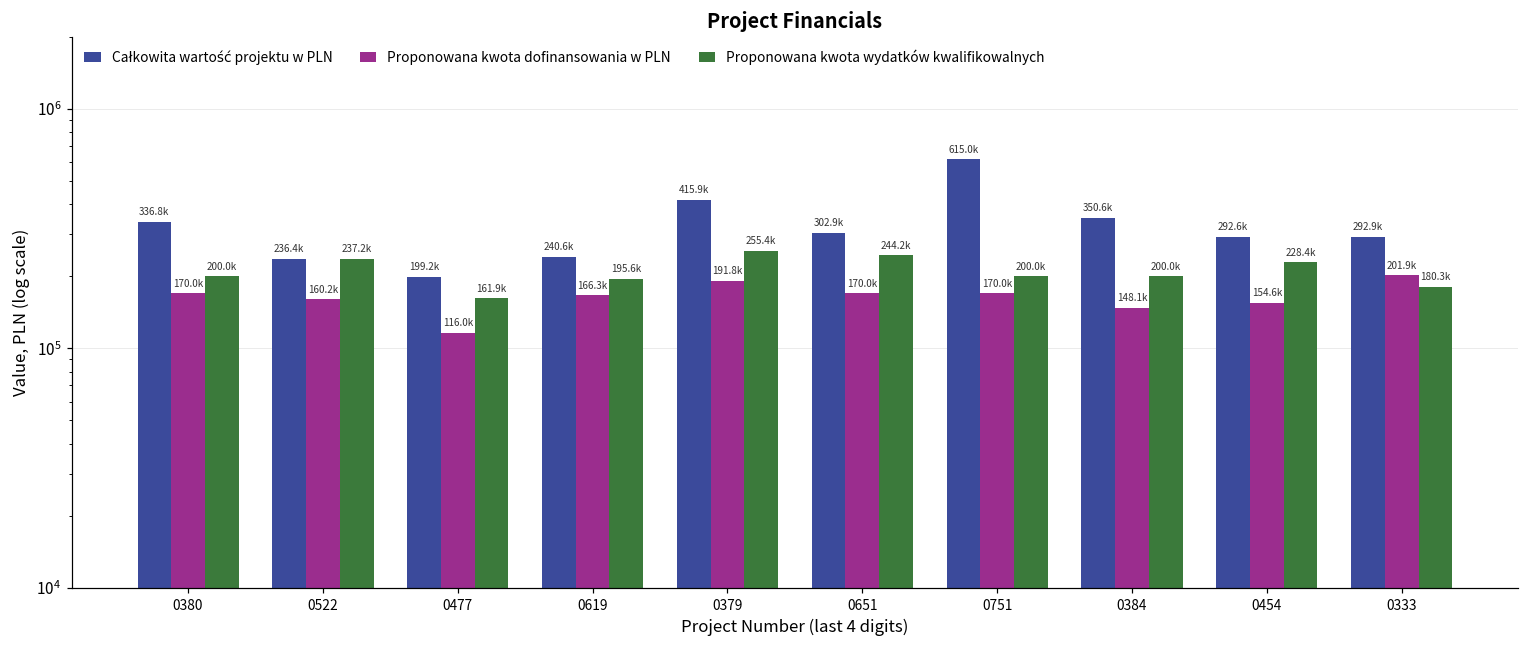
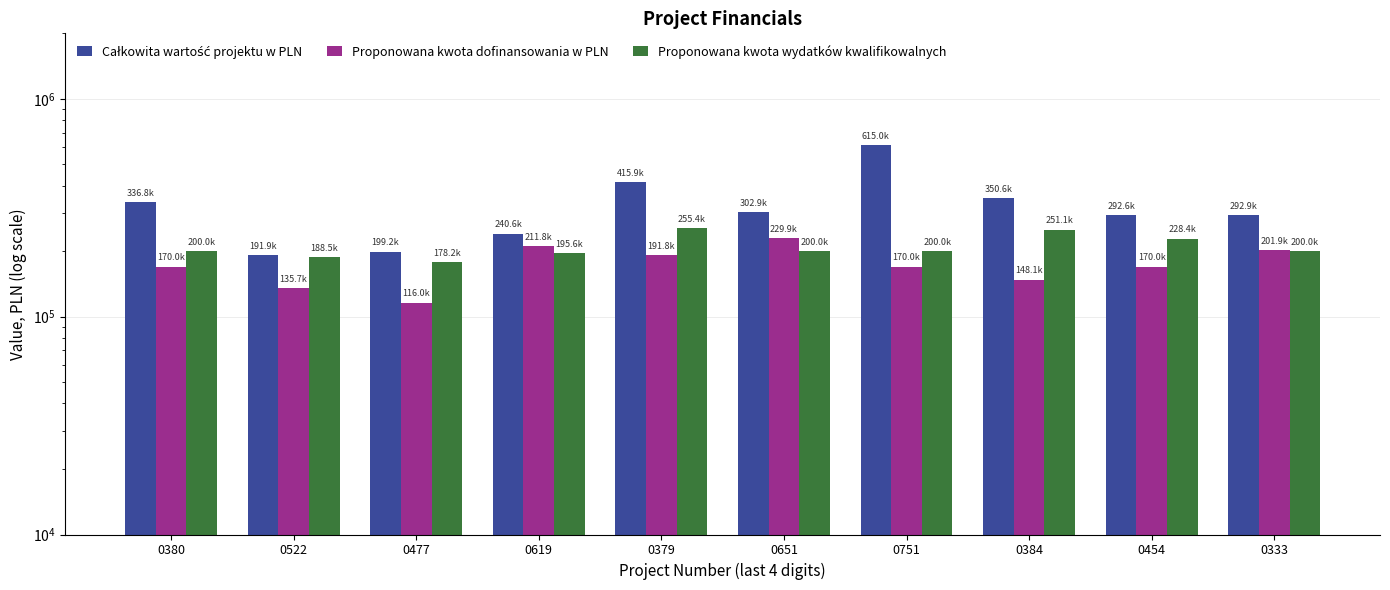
  {
    "Całkowita wartość projektu w PLN": {
      "0380": "336.8k",
-     "0522": "236.4k",
+     "0522": "191.9k",
      "0477": "199.2k",
      "0619": "240.6k",
      "0379": "415.9k",
      "0651": "302.9k",
      "0751": "615.0k",
      "0384": "350.6k",
      "0454": "292.6k",
      "0333": "292.9k"
    },
    "Proponowana kwota dofinansowania w PLN": {
      "0380": "170.0k",
-     "0522": "160.2k",
+     "0522": "135.7k",
      "0477": "116.0k",
-     "0619": "166.3k",
+     "0619": "211.8k",
      "0379": "191.8k",
-     "0651": "170.0k",
+     "0651": "229.9k",
      "0751": "170.0k",
      "0384": "148.1k",
-     "0454": "154.6k",
+     "0454": "170.0k",
      "0333": "201.9k"
    },
    "Proponowana kwota wydatków kwalifikowalnych": {
      "0380": "200.0k",
-     "0522": "237.2k",
-     "0477": "161.9k",
+     "0522": "188.5k",
+     "0477": "178.2k",
      "0619": "195.6k",
      "0379": "255.4k",
-     "0651": "244.2k",
+     "0651": "200.0k",
      "0751": "200.0k",
-     "0384": "200.0k",
+     "0384": "251.1k",
      "0454": "228.4k",
-     "0333": "180.3k"
+     "0333": "200.0k"
    }
  }
